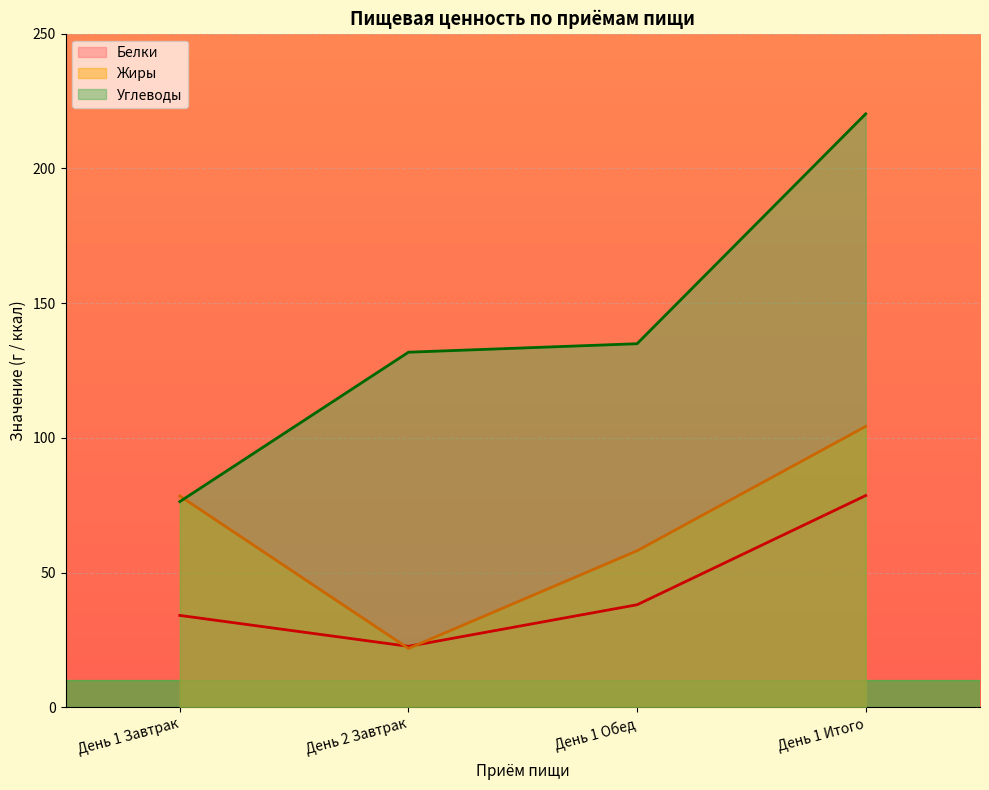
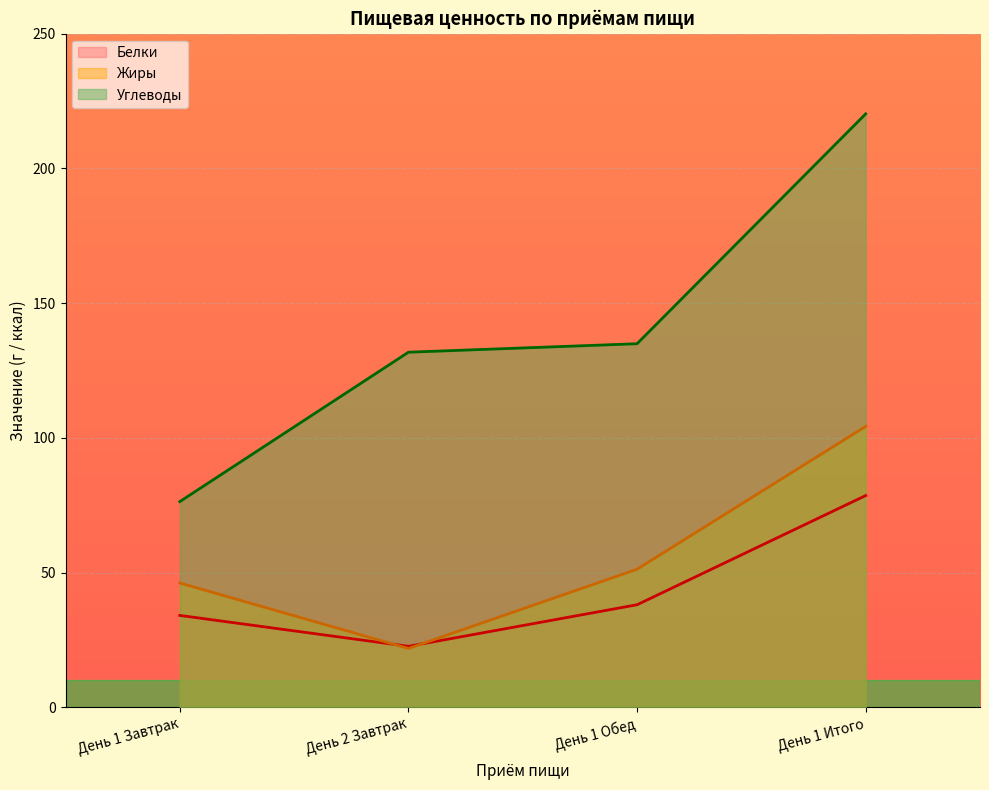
  {
    "Белки": {
      "День 1 Завтрак": 34,
      "День 1 Обед": 38,
      "День 1 Итого": 79
    },
    "Жиры": {
-     "День 1 Завтрак": 78,
-     "День 1 Обед": 58,
+     "День 1 Завтрак": 46,
+     "День 1 Обед": 51,
      "День 1 Итого": 104
    },
    "Углеводы": {
      "День 1 Завтрак": 76,
      "День 2 Завтрак": 132,
      "День 1 Обед": 135,
      "День 1 Итого": 220
    }
  }
